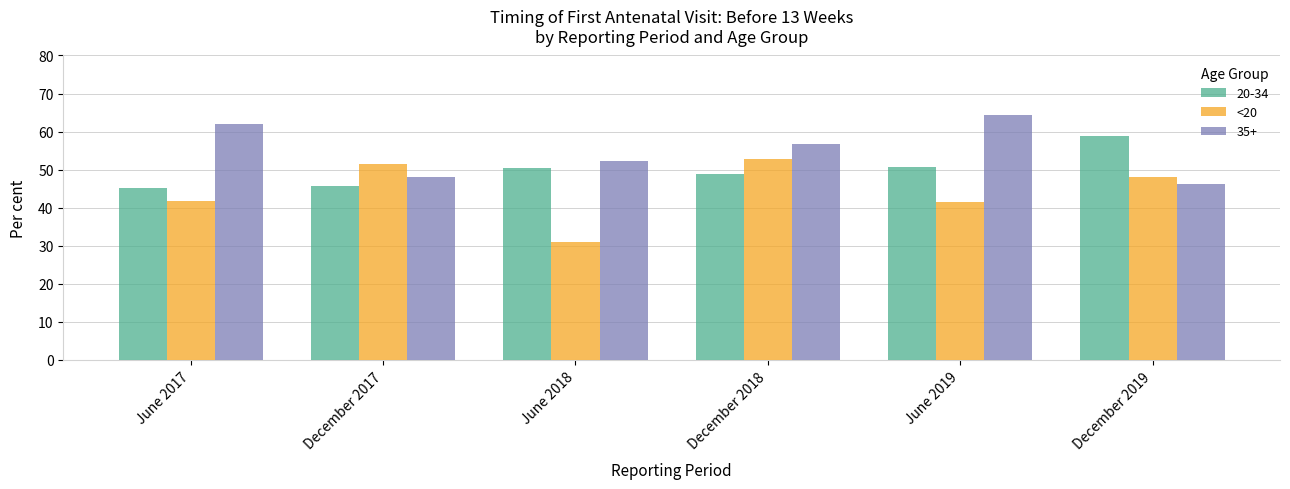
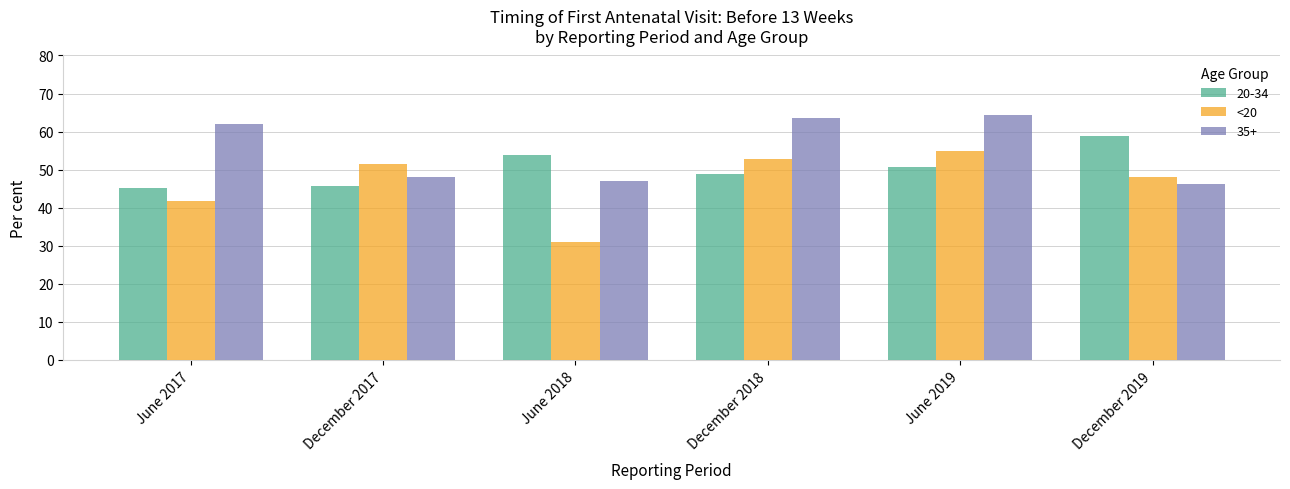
  {
    "20-34": {
      "June 2017": 45,
      "December 2017": 46,
-     "June 2018": 51,
+     "June 2018": 54,
      "December 2018": 49,
      "June 2019": 51,
      "December 2019": 59
    },
    "<20": {
      "June 2017": 42,
      "December 2017": 52,
      "June 2018": 31,
      "December 2018": 53,
-     "June 2019": 42,
+     "June 2019": 55,
      "December 2019": 48
    },
    "35+": {
      "June 2017": 62,
      "December 2017": 48,
-     "June 2018": 52,
-     "December 2018": 57,
+     "June 2018": 47,
+     "December 2018": 64,
      "June 2019": 64,
      "December 2019": 46
    }
  }
